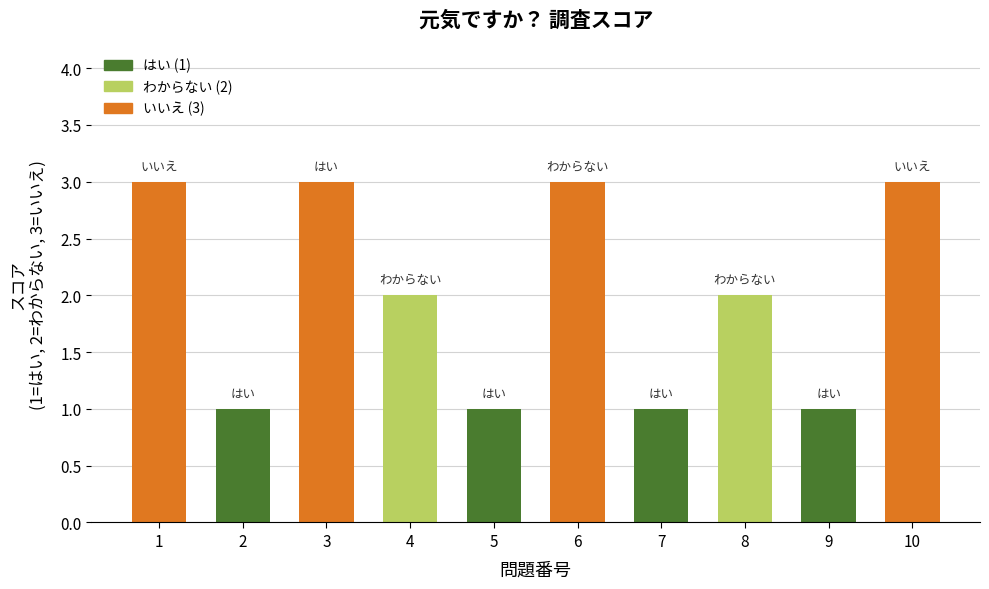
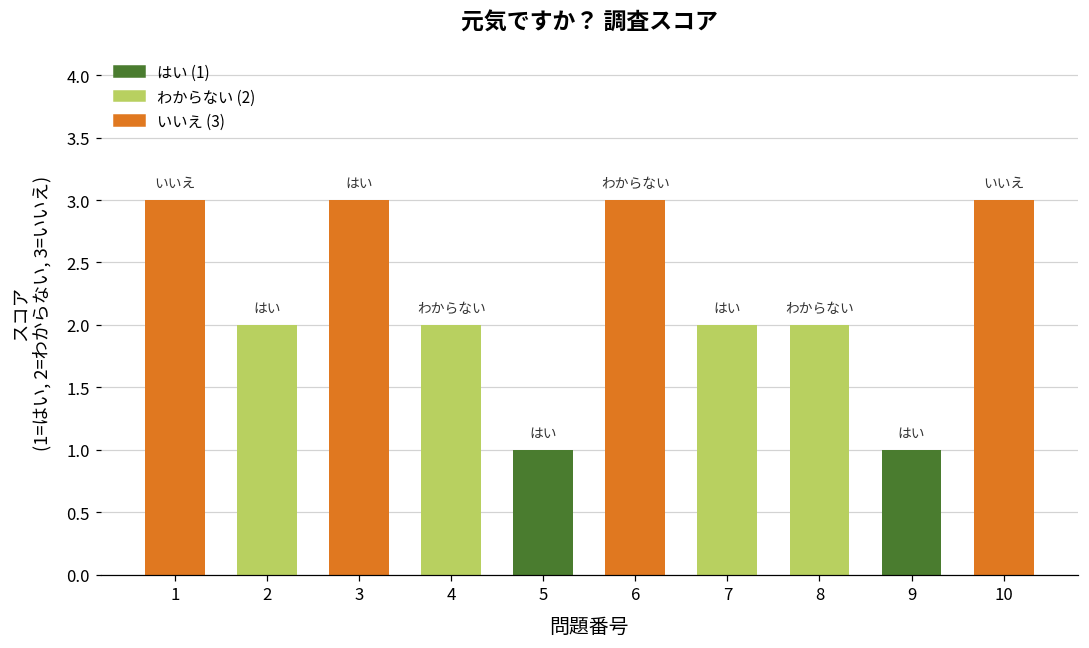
  {
    "1": 3,
-   "2": 1,
+   "2": 2,
    "3": 3,
    "4": 2,
    "5": 1,
    "6": 3,
-   "7": 1,
+   "7": 2,
    "8": 2,
    "9": 1,
    "10": 3
  }
